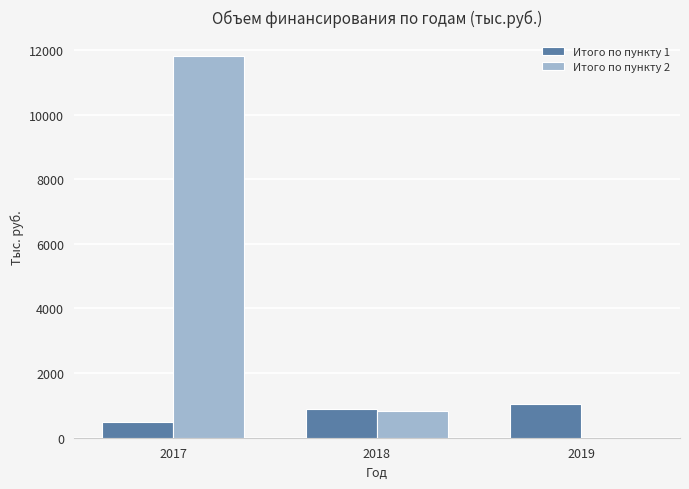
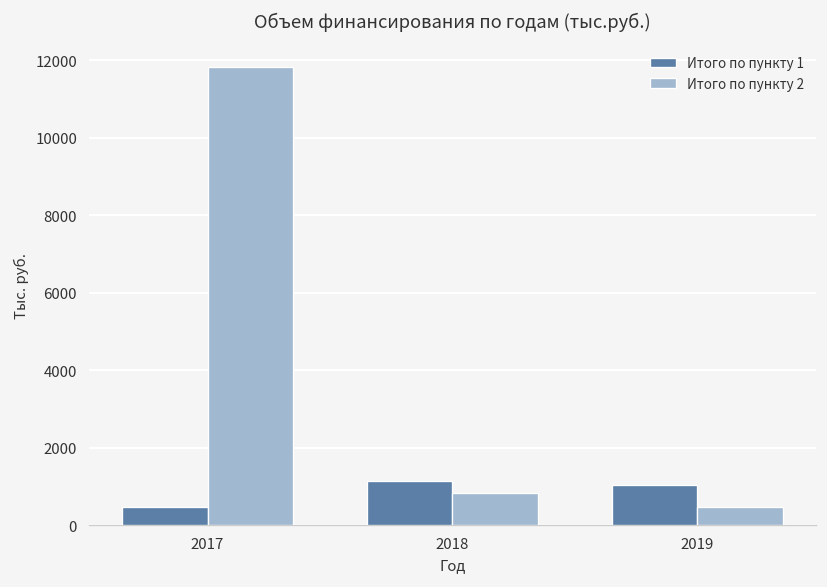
  {
    "Итого по пункту 1": {
      "2017": 500,
-     "2018": 900,
+     "2018": 1200,
      "2019": 1000
    },
    "Итого по пункту 2": {
      "2017": 11800,
      "2018": 800,
-     "2019": 0
+     "2019": 500
    }
  }
